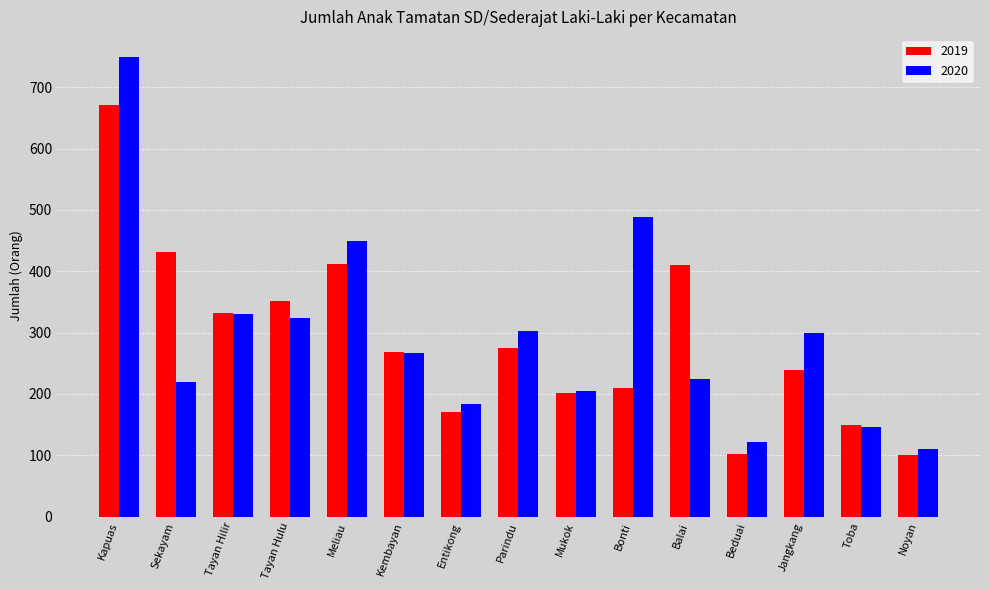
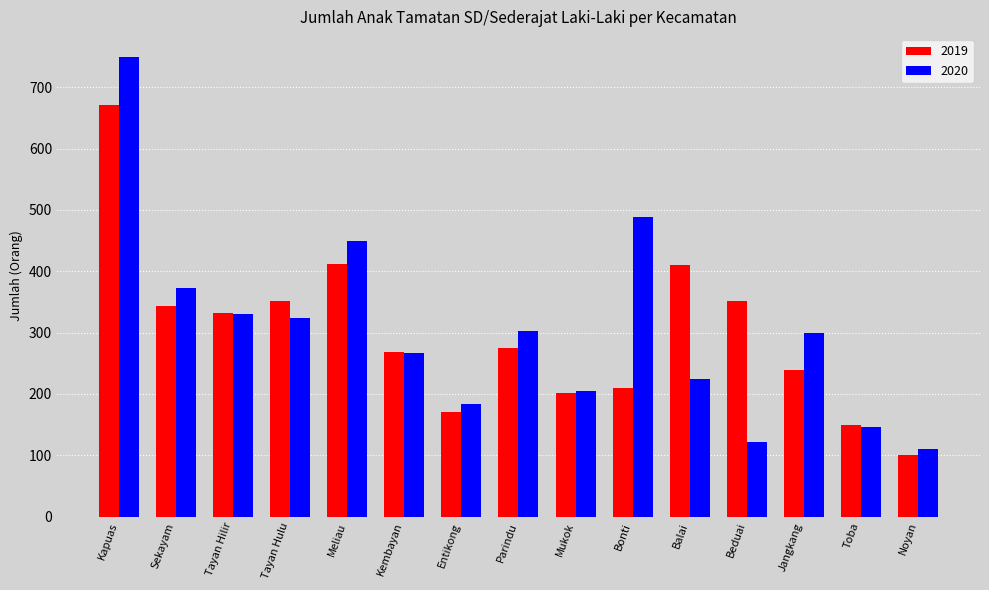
  {
    "2019": {
      "Kapuas": 670,
-     "Sekayam": 430,
+     "Sekayam": 340,
      "Tayan Hilir": 330,
      "Tayan Hulu": 350,
      "Meliau": 410,
      "Kembayan": 270,
      "Entikong": 170,
      "Parindu": 280,
      "Mukok": 200,
      "Bonti": 210,
      "Balai": 410,
-     "Beduai": 100,
+     "Beduai": 350,
      "Jangkang": 240,
      "Toba": 150,
      "Noyan": 100
    },
    "2020": {
      "Kapuas": 750,
-     "Sekayam": 220,
+     "Sekayam": 370,
      "Tayan Hilir": 330,
      "Tayan Hulu": 320,
      "Meliau": 450,
      "Kembayan": 270,
      "Entikong": 180,
      "Parindu": 300,
      "Mukok": 200,
      "Bonti": 490,
      "Balai": 220,
      "Beduai": 120,
      "Jangkang": 300,
      "Toba": 150,
      "Noyan": 110
    }
  }
